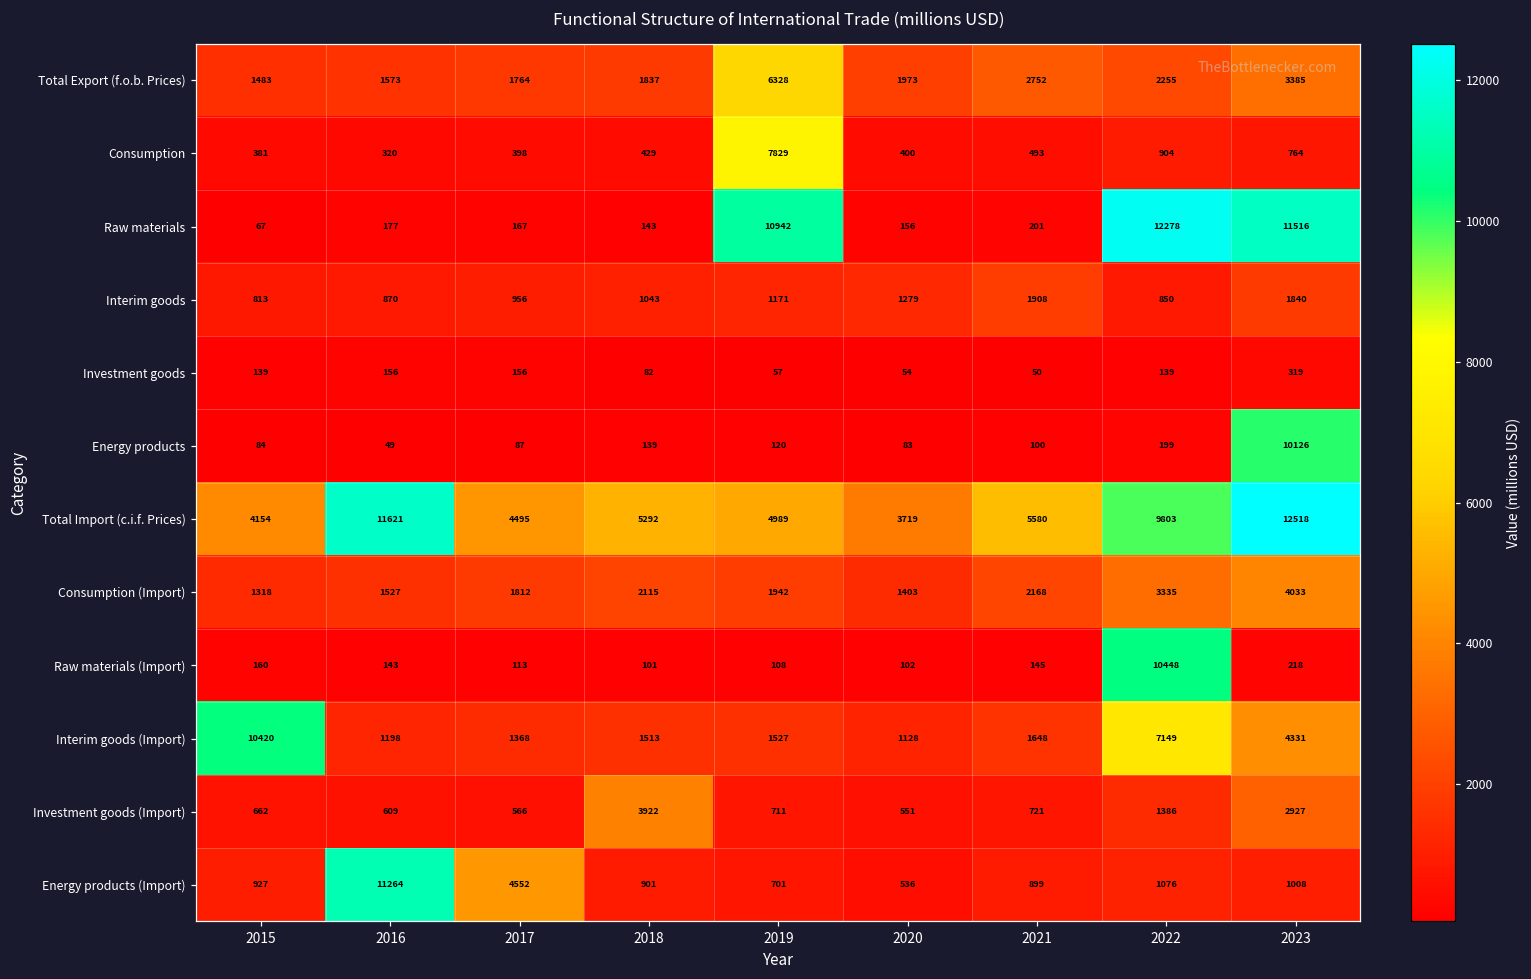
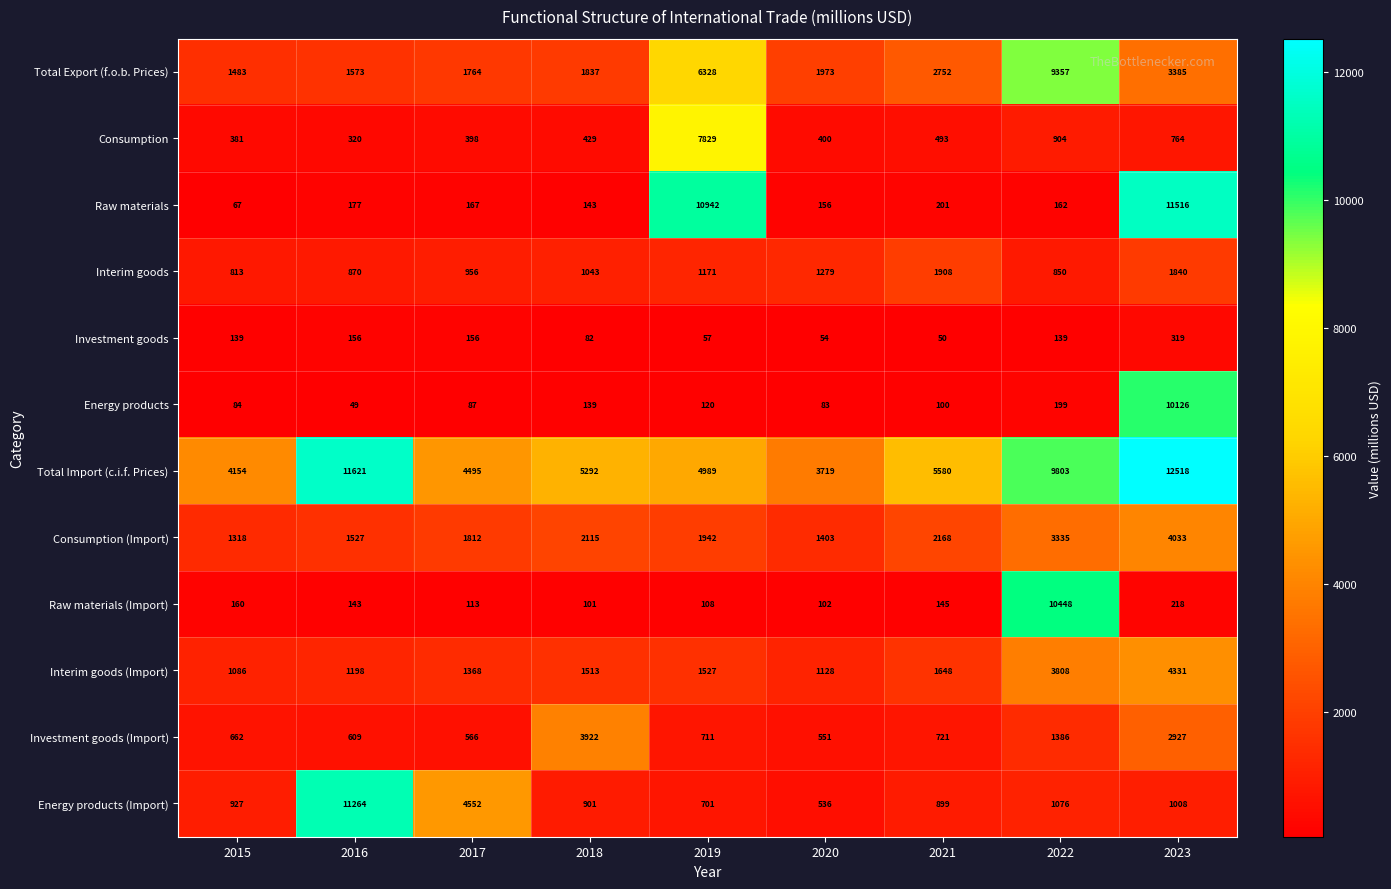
  {
    "Total Export (f.o.b. Prices)": {
      "2015": 1483,
      "2016": 1573,
      "2017": 1764,
      "2018": 1837,
      "2019": 6328,
      "2020": 1973,
      "2021": 2752,
-     "2022": 2255
+     "2022": 9357
    },
    "Consumption": {
      "2015": 381,
      "2016": 320,
      "2017": 398,
      "2018": 429,
      "2019": 7829,
      "2020": 400,
      "2021": 493,
      "2022": 904,
      "2023": 764
    },
    "Raw materials": {
      "2015": 67,
      "2016": 177,
      "2017": 167,
      "2018": 143,
      "2019": 10942,
      "2020": 156,
      "2021": 201,
-     "2022": 12278,
+     "2022": 162,
      "2023": 11516
    },
    "Interim goods": {
      "2015": 813,
      "2016": 870,
      "2017": 956,
      "2018": 1043,
      "2019": 1171,
      "2020": 1279,
      "2021": 1908,
      "2022": 850,
      "2023": 1840
    },
    "Investment goods": {
      "2015": 139,
      "2016": 156,
      "2017": 156,
      "2018": 82,
      "2019": 57,
      "2020": 54,
      "2021": 50,
      "2022": 139,
      "2023": 319
    },
    "Energy products": {
      "2015": 84,
      "2016": 49,
      "2017": 87,
      "2018": 139,
      "2019": 120,
      "2020": 83,
      "2021": 100,
      "2022": 199,
      "2023": 10126
    },
    "Total Import (c.i.f. Prices)": {
      "2015": 4154,
      "2016": 11621,
      "2017": 4495,
      "2018": 5292,
      "2019": 4989,
      "2020": 3719,
      "2021": 5580,
      "2022": 9803,
      "2023": 12518
    },
    "Consumption (Import)": {
      "2015": 1318,
      "2016": 1527,
      "2017": 1812,
      "2018": 2115,
      "2019": 1942,
      "2020": 1403,
      "2021": 2168,
      "2022": 3335,
      "2023": 4033
    },
    "Raw materials (Import)": {
      "2015": 160,
      "2016": 143,
      "2017": 113,
      "2018": 101,
      "2019": 108,
      "2020": 102,
      "2021": 145,
      "2022": 10448,
      "2023": 218
    },
    "Interim goods (Import)": {
-     "2015": 10420,
+     "2015": 1086,
      "2016": 1198,
      "2017": 1368,
      "2018": 1513,
      "2019": 1527,
      "2020": 1128,
      "2021": 1648,
-     "2022": 7149,
+     "2022": 3808,
      "2023": 4331
    },
    "Investment goods (Import)": {
      "2015": 662,
      "2016": 609,
      "2017": 566,
      "2018": 3922,
      "2019": 711,
      "2020": 551,
      "2021": 721,
      "2022": 1386,
      "2023": 2927
    },
    "Energy products (Import)": {
      "2015": 927,
      "2016": 11264,
      "2017": 4552,
      "2018": 901,
      "2019": 701,
      "2020": 536,
      "2021": 899,
      "2022": 1076,
      "2023": 1008
    }
  }
